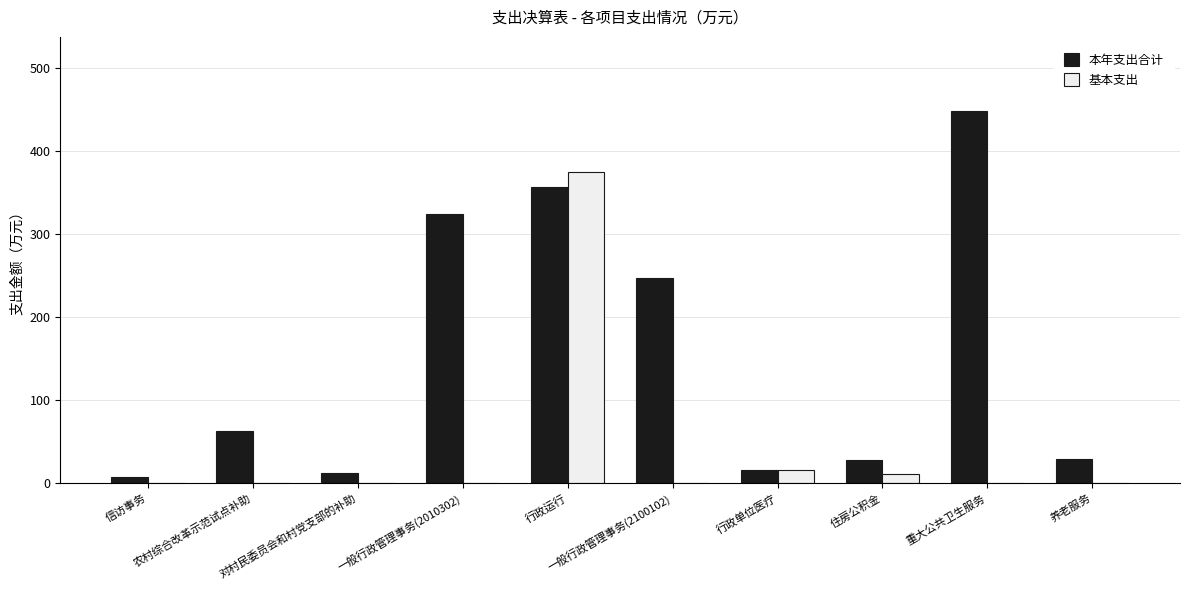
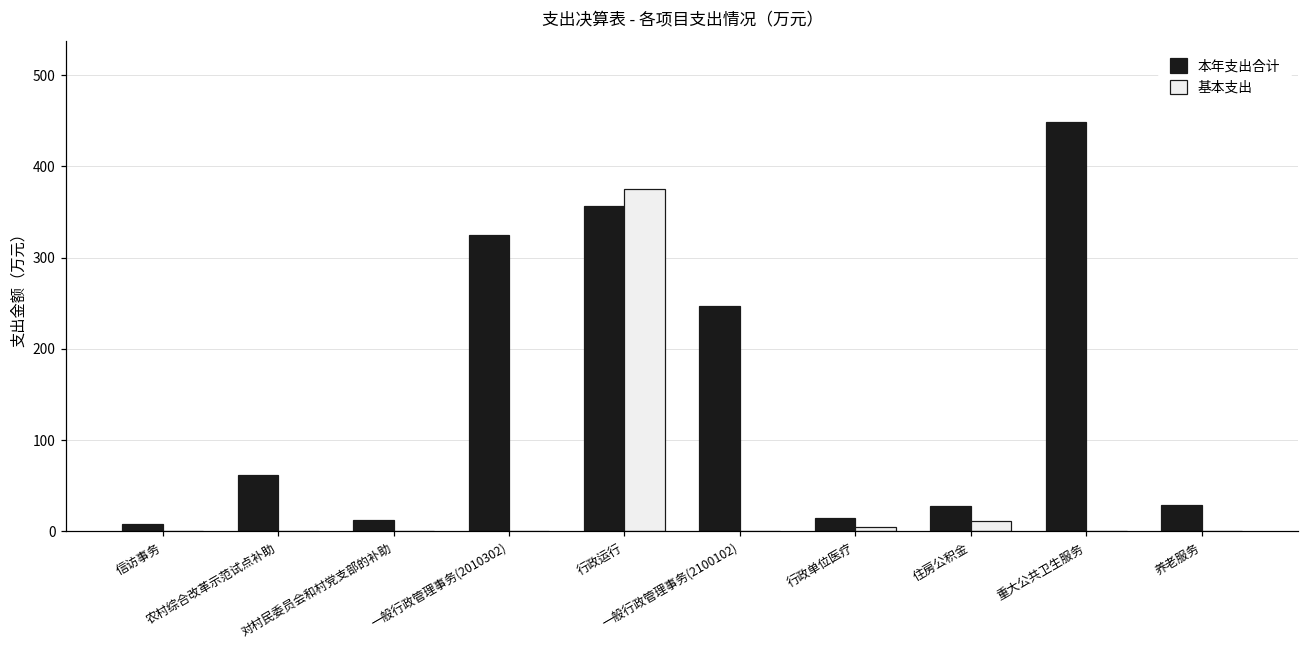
  {
    "本年支出合计": {
      "信访事务": 10,
      "农村综合改革示范试点补助": 60,
      "对村民委员会和村党支部的补助": 10,
      "一般行政管理事务(2010302)": 320,
      "行政运行": 360,
      "一般行政管理事务(2100102)": 250,
      "行政单位医疗": 20,
      "住房公积金": 30,
      "重大公共卫生服务": 450,
      "养老服务": 30
    },
    "基本支出": {
      "信访事务": 0,
      "农村综合改革示范试点补助": 0,
      "对村民委员会和村党支部的补助": 0,
      "一般行政管理事务(2010302)": 0,
      "行政运行": 370,
      "一般行政管理事务(2100102)": 0,
-     "行政单位医疗": 20,
+     "行政单位医疗": 10,
      "住房公积金": 10,
      "重大公共卫生服务": 0,
      "养老服务": 0
    }
  }
